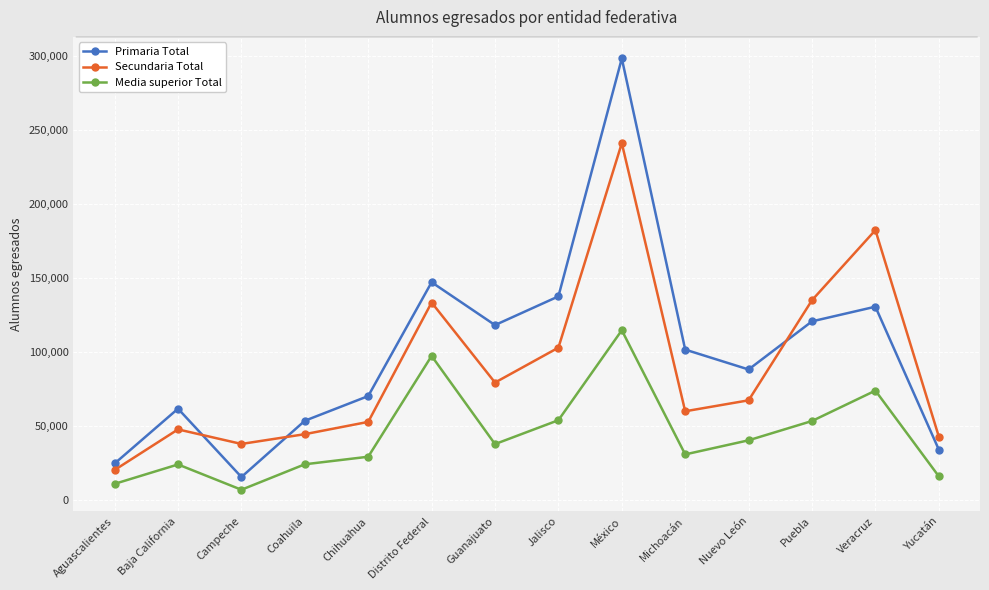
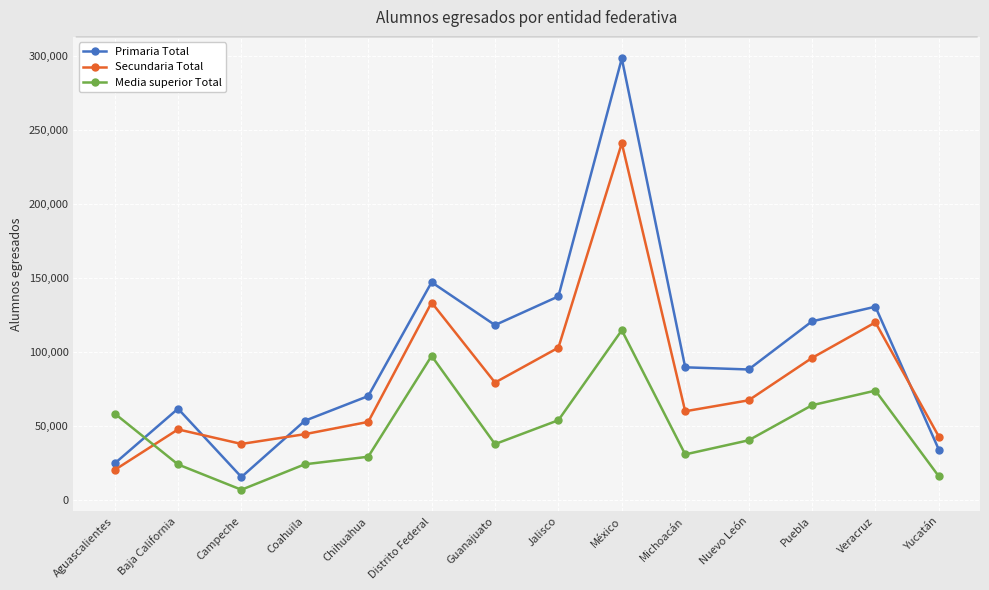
  {
    "Primaria Total": {
      "Aguascalientes": "25,000",
      "Baja California": "62,000",
      "Campeche": "16,000",
      "Coahuila": "54,000",
      "Chihuahua": "70,000",
      "Distrito Federal": "147,000",
      "Guanajuato": "118,000",
      "Jalisco": "138,000",
      "México": "299,000",
-     "Michoacán": "102,000",
+     "Michoacán": "90,000",
      "Nuevo León": "88,000",
      "Puebla": "121,000",
      "Veracruz": "131,000",
      "Yucatán": "34,000"
    },
    "Secundaria Total": {
      "Aguascalientes": "20,000",
      "Baja California": "48,000",
      "Campeche": "38,000",
      "Coahuila": "45,000",
      "Chihuahua": "53,000",
      "Distrito Federal": "134,000",
      "Guanajuato": "79,000",
      "Jalisco": "103,000",
      "México": "241,000",
      "Michoacán": "60,000",
      "Nuevo León": "67,000",
-     "Puebla": "135,000",
-     "Veracruz": "183,000",
+     "Puebla": "96,000",
+     "Veracruz": "120,000",
      "Yucatán": "43,000"
    },
    "Media superior Total": {
-     "Aguascalientes": "11,000",
+     "Aguascalientes": "59,000",
      "Baja California": "24,000",
      "Campeche": "7,000",
      "Coahuila": "24,000",
      "Chihuahua": "29,000",
      "Distrito Federal": "97,000",
      "Guanajuato": "38,000",
      "Jalisco": "54,000",
      "México": "115,000",
      "Michoacán": "31,000",
      "Nuevo León": "40,000",
-     "Puebla": "53,000",
+     "Puebla": "64,000",
      "Veracruz": "74,000",
      "Yucatán": "16,000"
    }
  }
